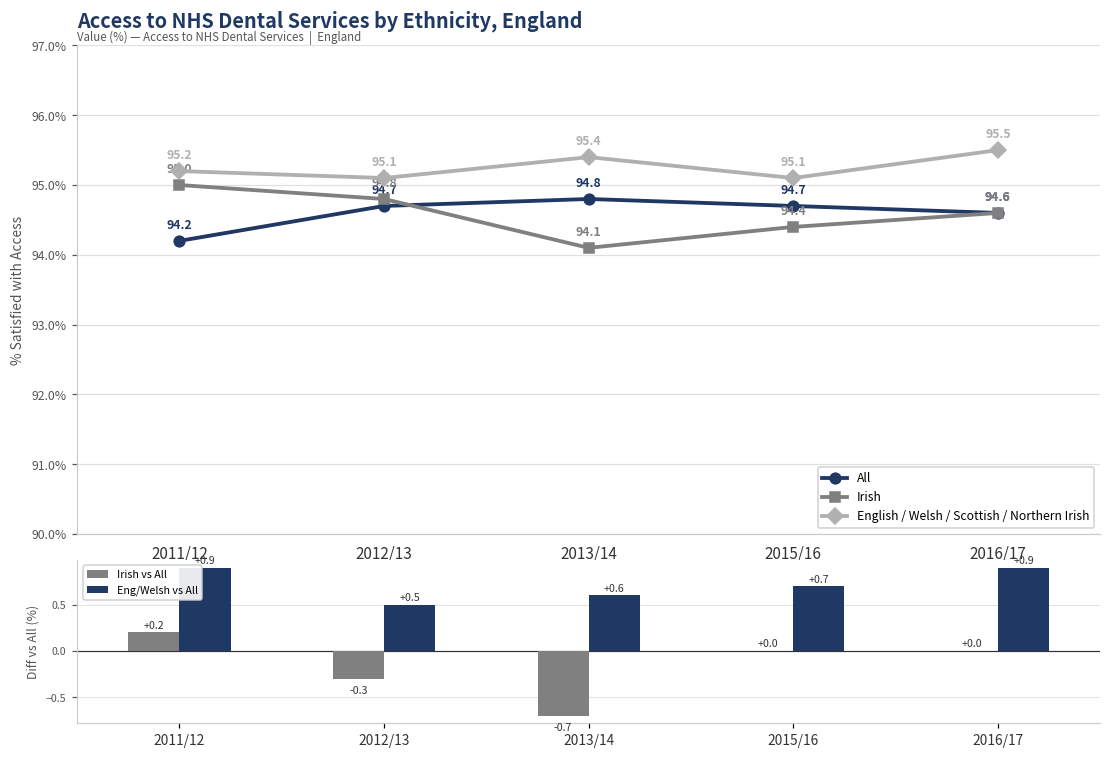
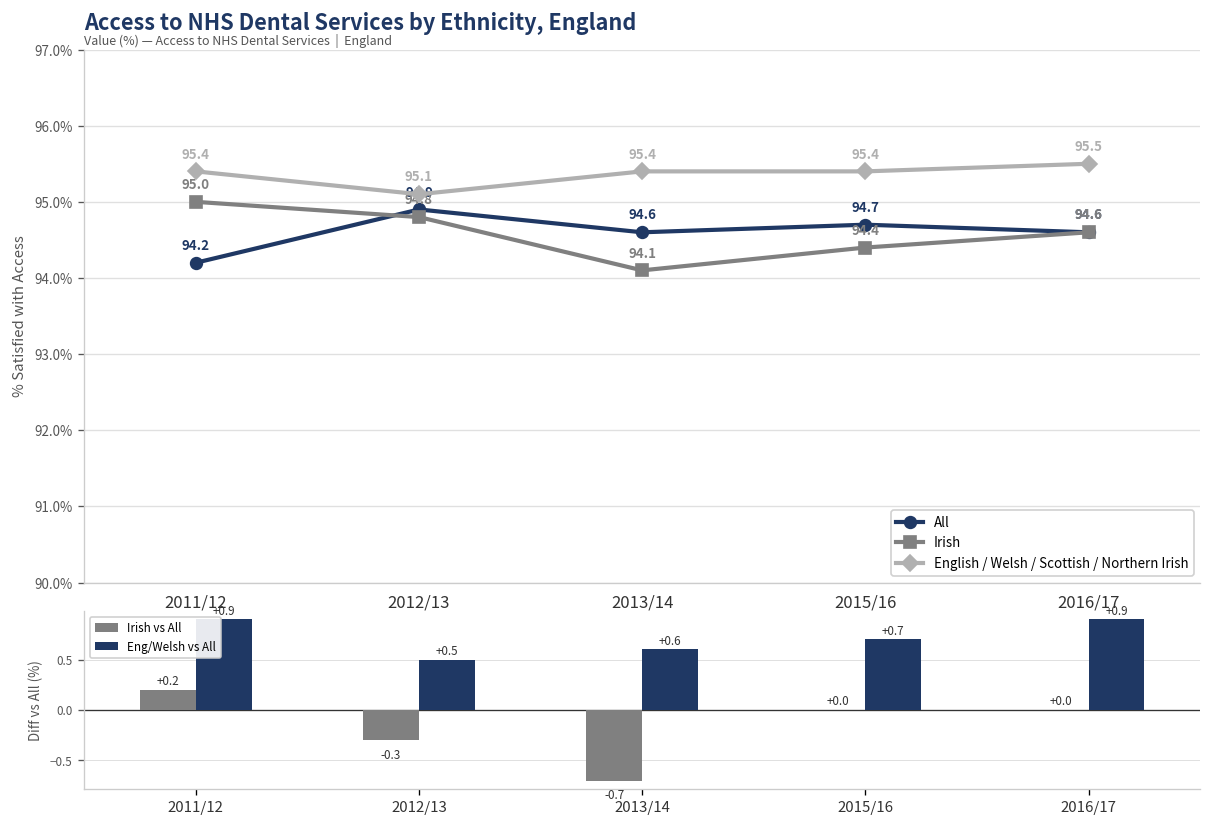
  {
    "Access to NHS Dental Services by Ethnicity, England": {
      "All": {
        "2011/12": 94.2,
-       "2012/13": 94.7,
-       "2013/14": 94.8,
+       "2012/13": 94.9,
+       "2013/14": 94.6,
        "2015/16": 94.7
      },
      "Irish": {
        "2013/14": 94.1
      },
      "English / Welsh / Scottish / Northern Irish": {
-       "2011/12": 95.2,
+       "2011/12": 95.4,
        "2012/13": 95.1,
        "2013/14": 95.4,
-       "2015/16": 95.1,
+       "2015/16": 95.4,
        "2016/17": 95.5
      }
    }
  }
